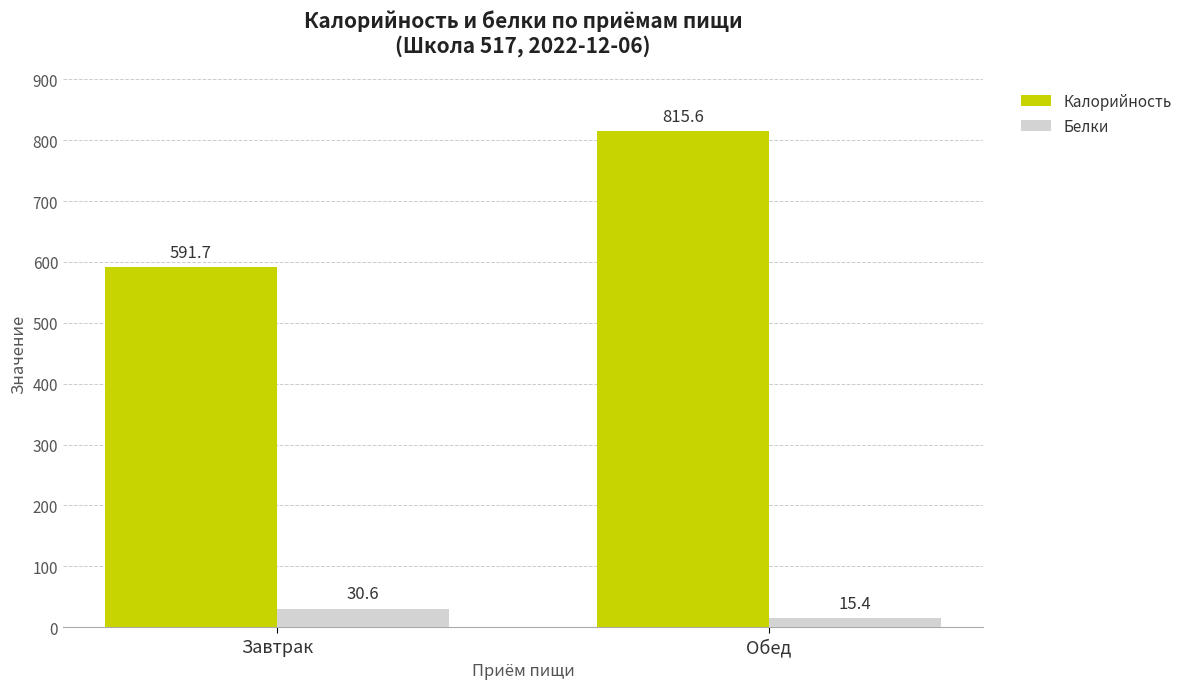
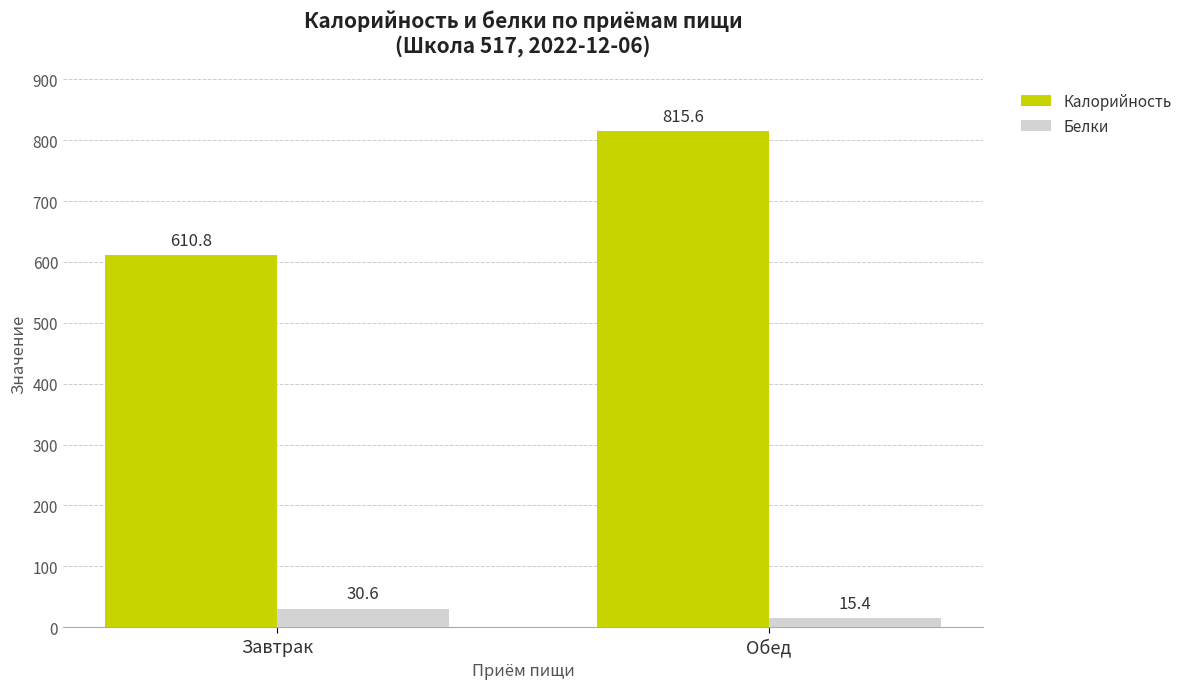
  {
    "Калорийность": {
-     "Завтрак": 591.7,
+     "Завтрак": 610.8,
      "Обед": 815.6
    },
    "Белки": {
      "Завтрак": 30.6,
      "Обед": 15.4
    }
  }
